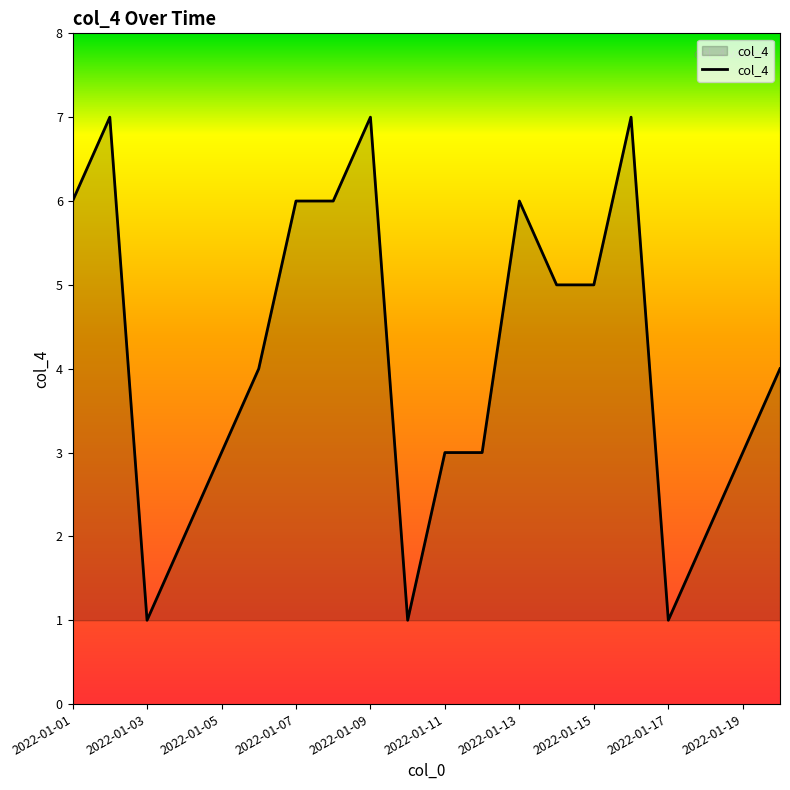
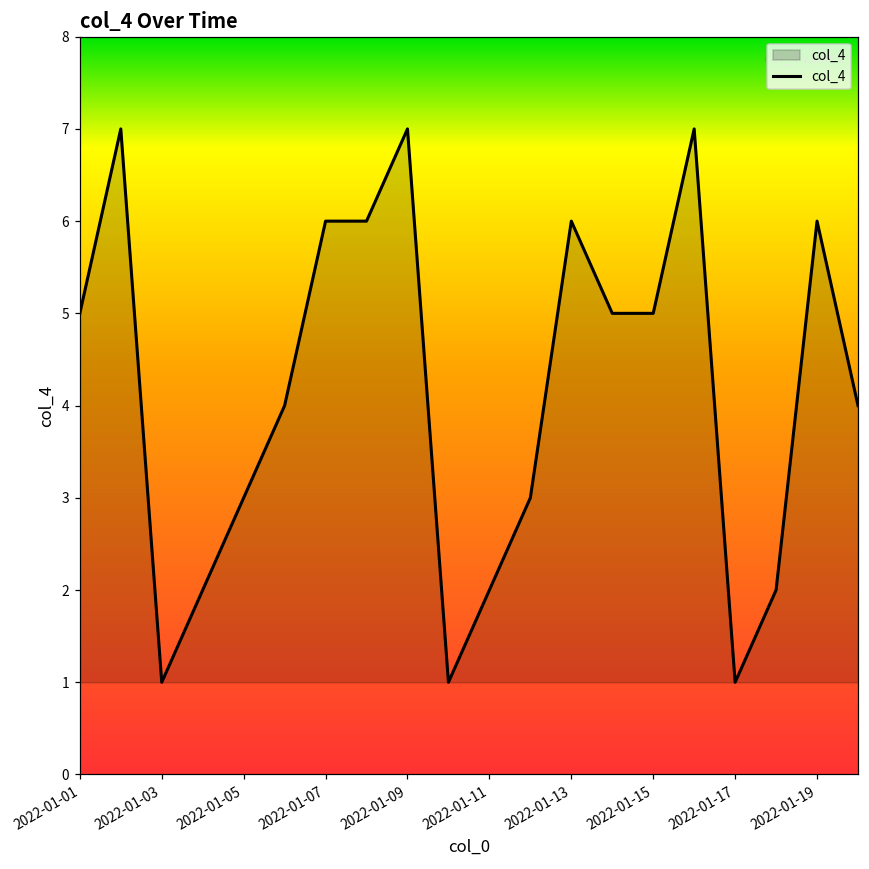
  {
-   "2022-01-01": 6,
+   "2022-01-01": 5,
    "2022-01-03": 1,
    "2022-01-05": 3,
    "2022-01-07": 6,
    "2022-01-09": 7,
-   "2022-01-11": 3,
+   "2022-01-11": 2,
    "2022-01-13": 6,
    "2022-01-15": 5,
    "2022-01-17": 1,
-   "2022-01-19": 3
+   "2022-01-19": 6
  }
